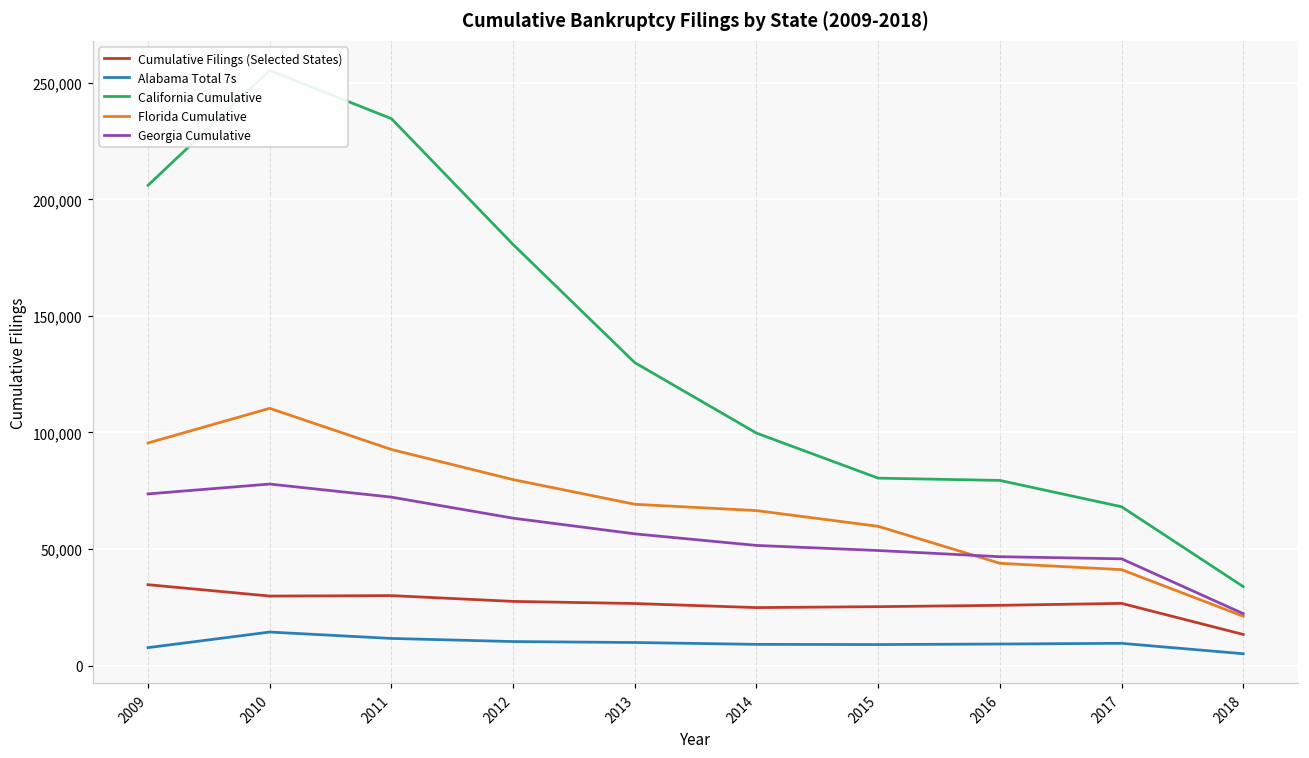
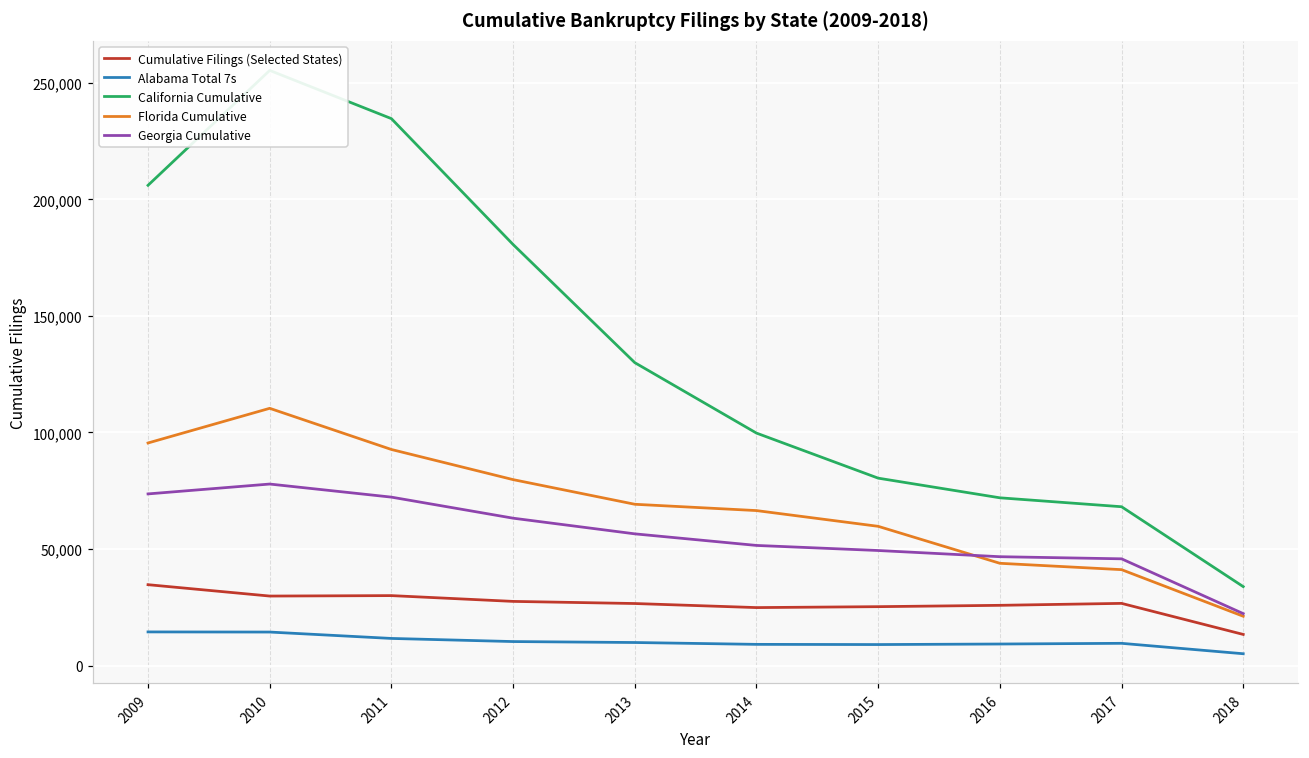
  {
    "Cumulative Filings (Selected States)": {
      "2009": "35,000",
      "2010": "30,000",
      "2011": "30,000",
      "2012": "28,000",
      "2013": "27,000",
      "2014": "25,000",
      "2015": "25,000",
      "2016": "26,000",
      "2017": "27,000",
      "2018": "13,000"
    },
    "Alabama Total 7s": {
-     "2009": "8,000",
+     "2009": "14,000",
      "2010": "14,000",
      "2011": "12,000",
      "2012": "10,000",
      "2013": "10,000",
      "2014": "9,000",
      "2015": "9,000",
      "2016": "9,000",
      "2017": "10,000",
      "2018": "5,000"
    },
    "California Cumulative": {
      "2009": "206,000",
      "2011": "235,000",
      "2012": "181,000",
      "2013": "130,000",
      "2014": "100,000",
      "2015": "80,000",
-     "2016": "79,000",
+     "2016": "72,000",
      "2017": "68,000",
      "2018": "34,000"
    },
    "Florida Cumulative": {
      "2009": "95,000",
      "2010": "110,000",
      "2011": "93,000",
      "2012": "80,000",
      "2013": "69,000",
      "2014": "66,000",
      "2015": "60,000",
      "2016": "44,000",
      "2017": "41,000"
    },
    "Georgia Cumulative": {
      "2009": "74,000",
      "2010": "78,000",
      "2011": "72,000",
      "2012": "63,000",
      "2013": "56,000",
      "2014": "52,000",
      "2015": "49,000",
      "2016": "47,000",
      "2017": "46,000"
    }
  }
